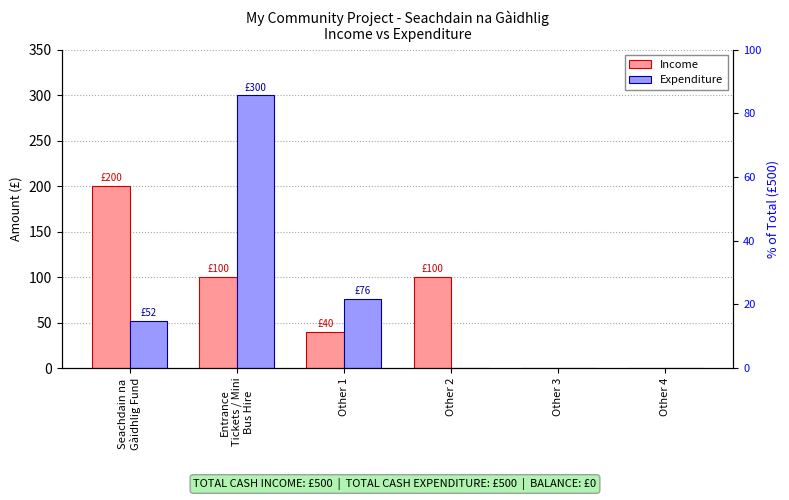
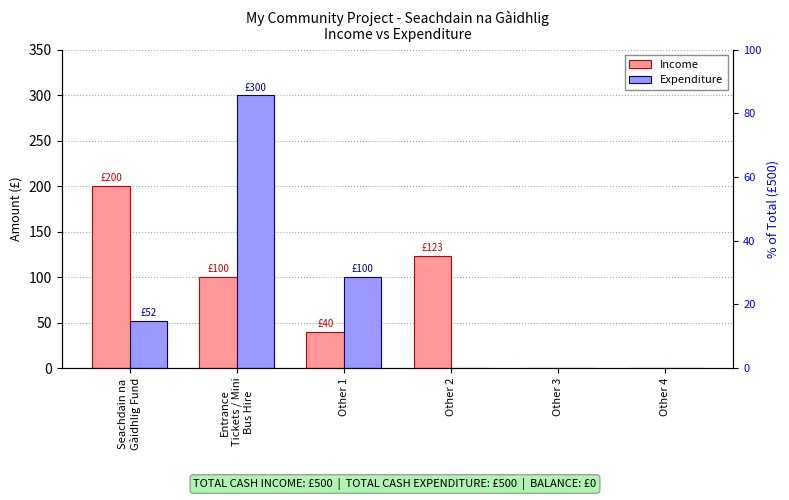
  {
    "Income": {
      "Seachdain na Gàidhlig Fund": "£200",
      "Entrance Tickets / Mini Bus Hire": "£100",
      "Other 1": "£40",
-     "Other 2": "£100"
+     "Other 2": "£123"
    },
    "Expenditure": {
      "Seachdain na Gàidhlig Fund": "£52",
      "Entrance Tickets / Mini Bus Hire": "£300",
-     "Other 1": "£76"
+     "Other 1": "£100"
    }
  }
